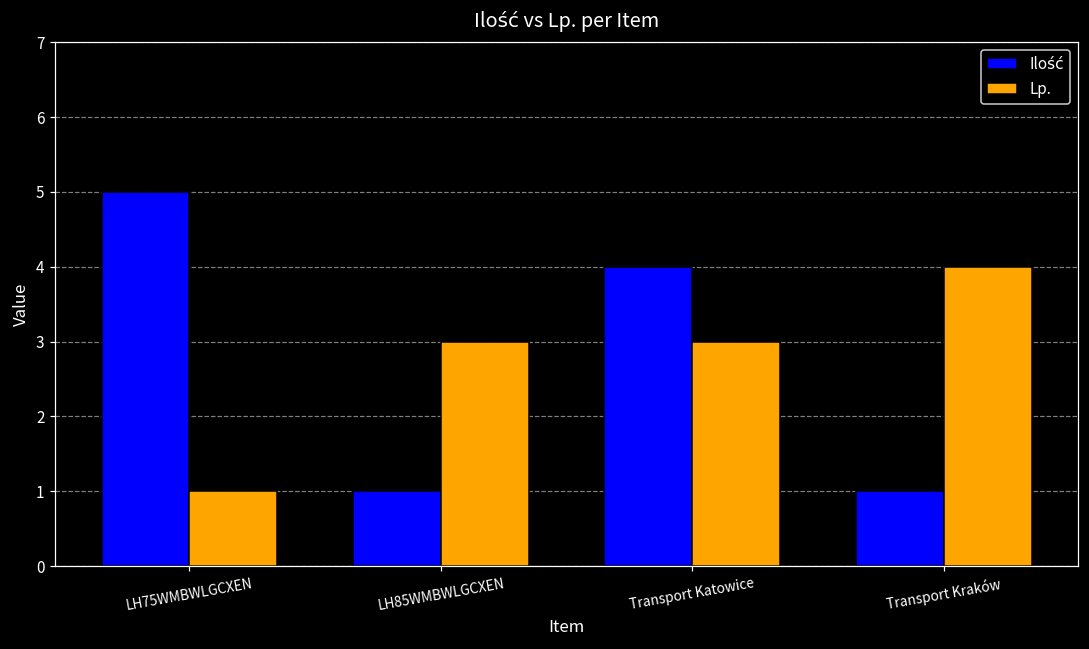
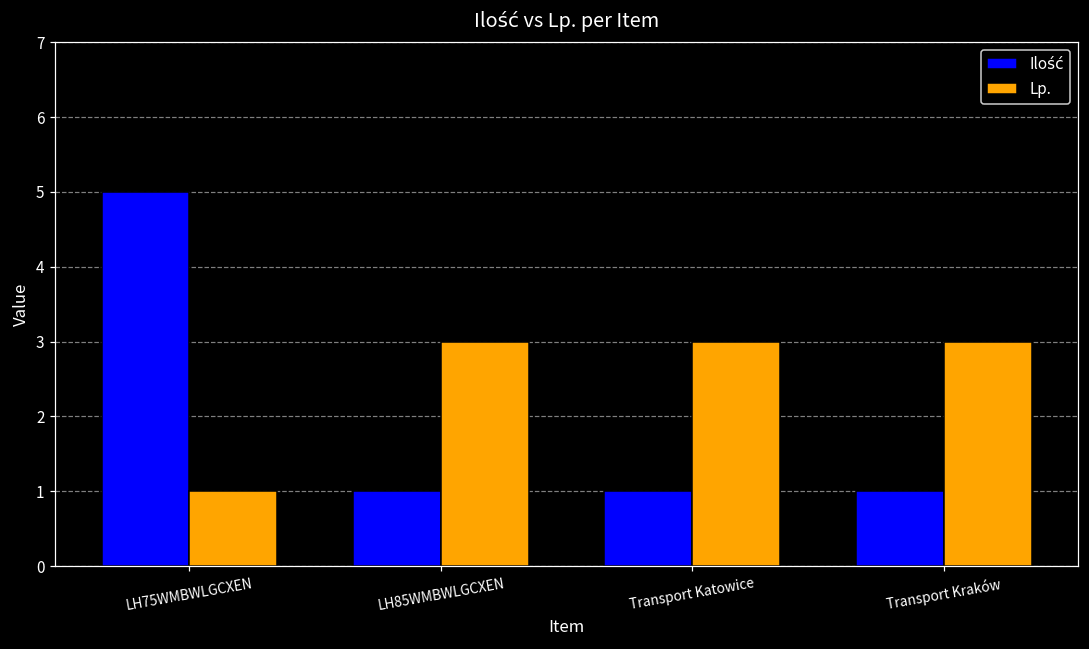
  {
    "Ilość": {
      "LH75WMBWLGCXEN": 5,
      "LH85WMBWLGCXEN": 1,
-     "Transport Katowice": 4,
+     "Transport Katowice": 1,
      "Transport Kraków": 1
    },
    "Lp.": {
      "LH75WMBWLGCXEN": 1,
      "LH85WMBWLGCXEN": 3,
      "Transport Katowice": 3,
-     "Transport Kraków": 4
+     "Transport Kraków": 3
    }
  }
